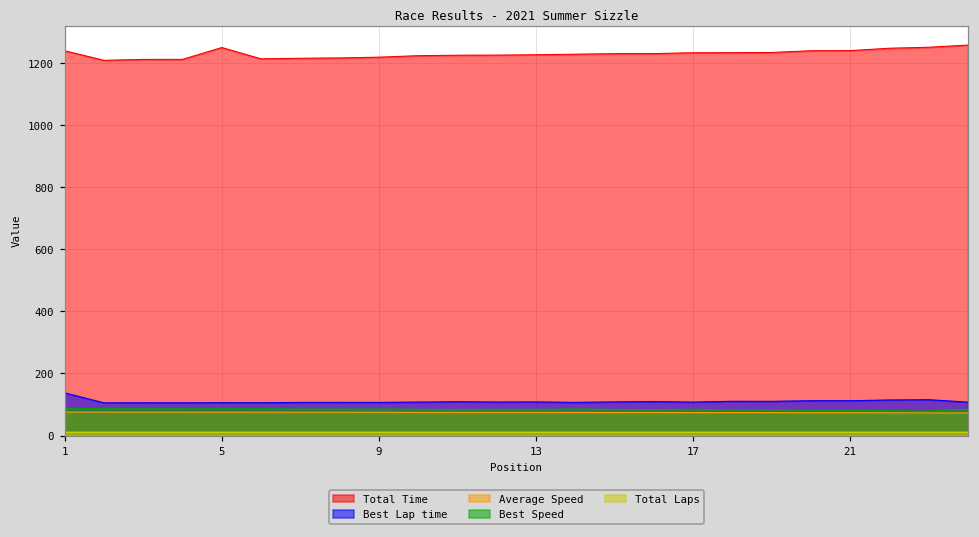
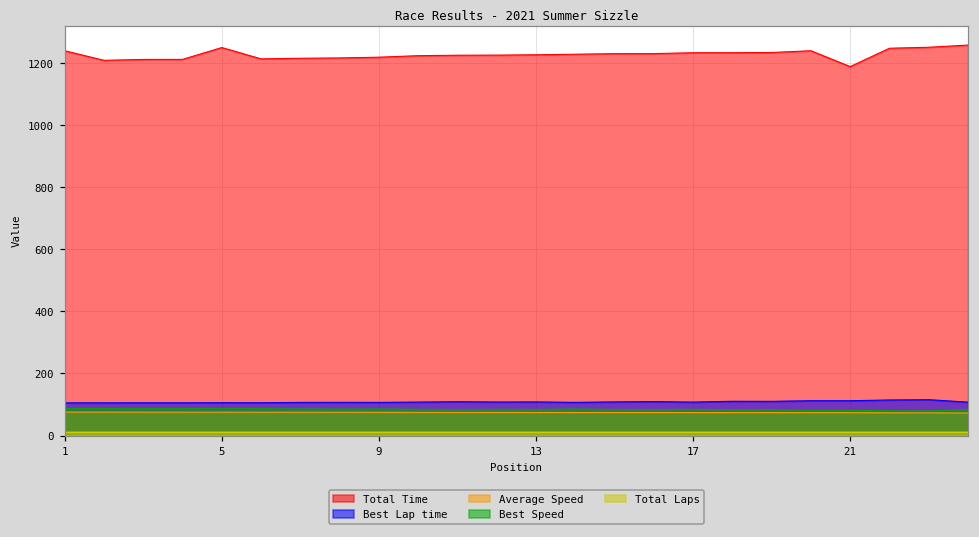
  {
    "Total Time": {
      "1": 1240,
      "5": 1250,
      "9": 1220,
      "13": 1230,
      "17": 1230,
-     "21": 1240
+     "21": 1190
    },
    "Best Lap time": {
-     "1": 140,
+     "1": 110,
      "5": 110,
      "9": 110,
      "13": 110,
      "17": 110,
      "21": 110
    },
    "Best Speed": {
      "1": 90,
      "5": 90,
      "9": 90,
      "13": 80,
      "17": 80
    }
  }
